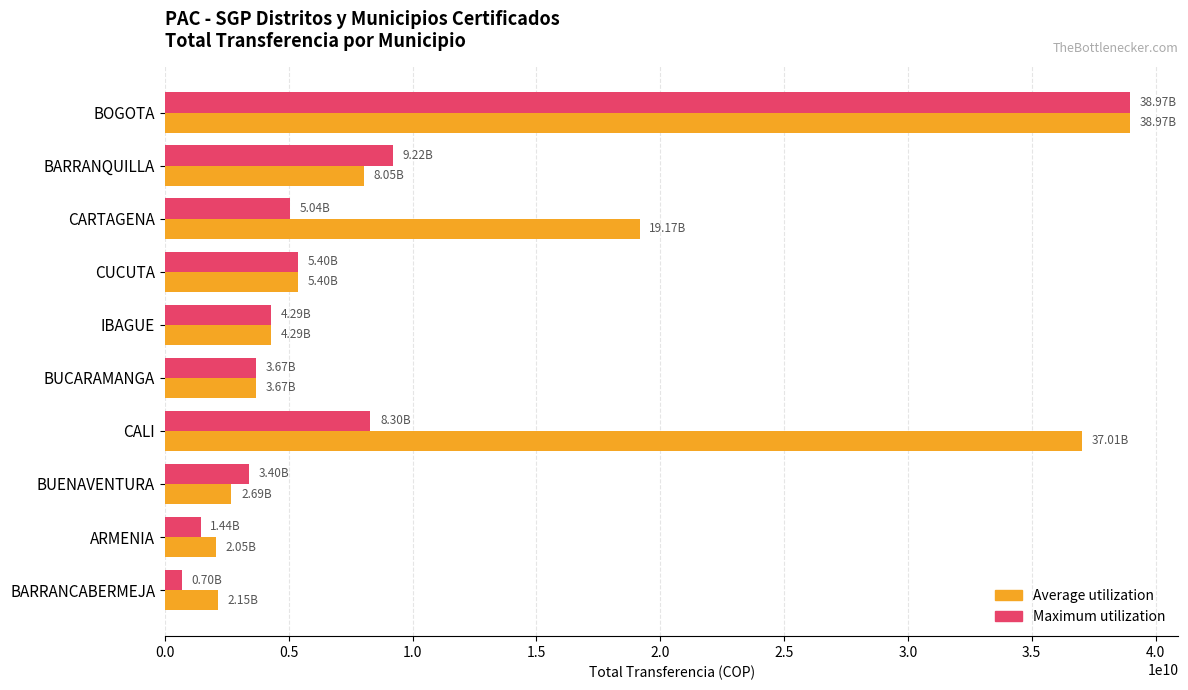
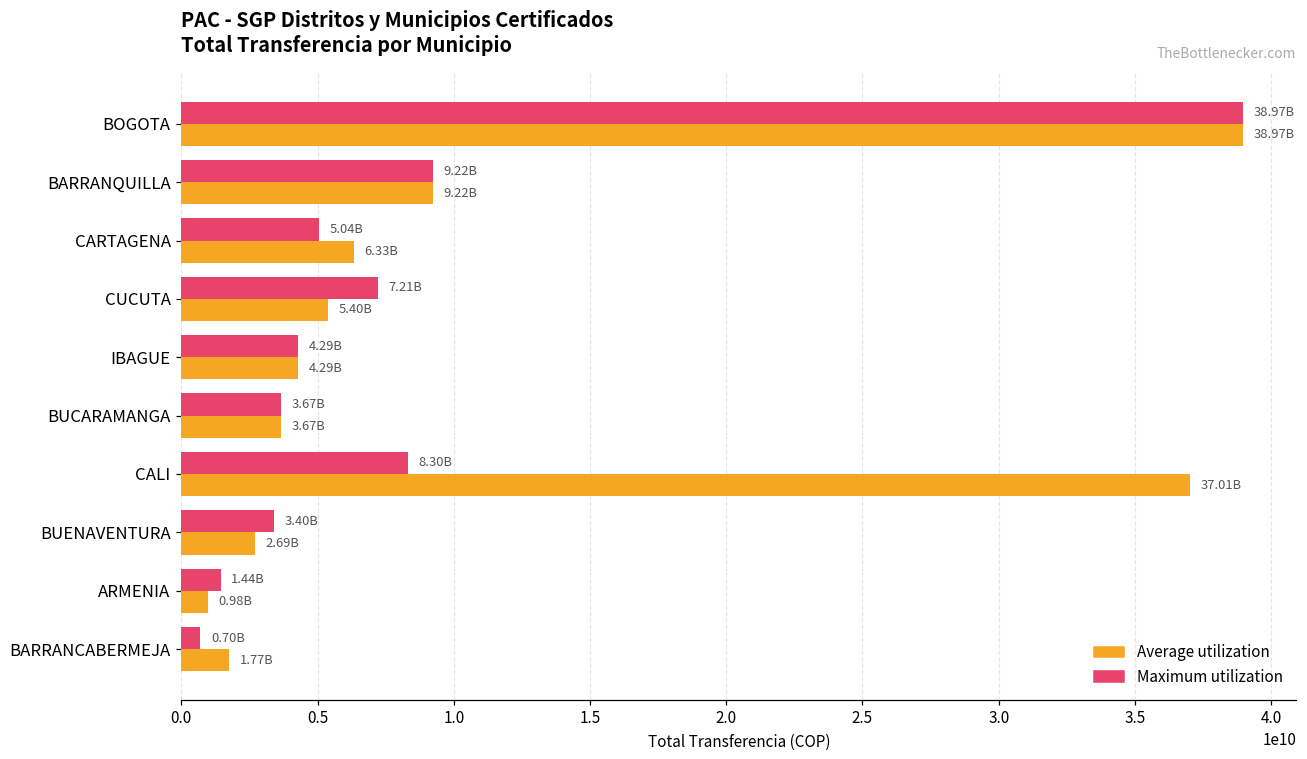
  {
    "Average utilization": {
      "BOGOTA": "38.97B",
-     "BARRANQUILLA": "8.05B",
-     "CARTAGENA": "19.17B",
+     "BARRANQUILLA": "9.22B",
+     "CARTAGENA": "6.33B",
      "CUCUTA": "5.40B",
      "IBAGUE": "4.29B",
      "BUCARAMANGA": "3.67B",
      "CALI": "37.01B",
      "BUENAVENTURA": "2.69B",
-     "ARMENIA": "2.05B",
-     "BARRANCABERMEJA": "2.15B"
+     "ARMENIA": "0.98B",
+     "BARRANCABERMEJA": "1.77B"
    },
    "Maximum utilization": {
      "BOGOTA": "38.97B",
      "BARRANQUILLA": "9.22B",
      "CARTAGENA": "5.04B",
-     "CUCUTA": "5.40B",
+     "CUCUTA": "7.21B",
      "IBAGUE": "4.29B",
      "BUCARAMANGA": "3.67B",
      "CALI": "8.30B",
      "BUENAVENTURA": "3.40B",
      "ARMENIA": "1.44B",
      "BARRANCABERMEJA": "0.70B"
    }
  }
